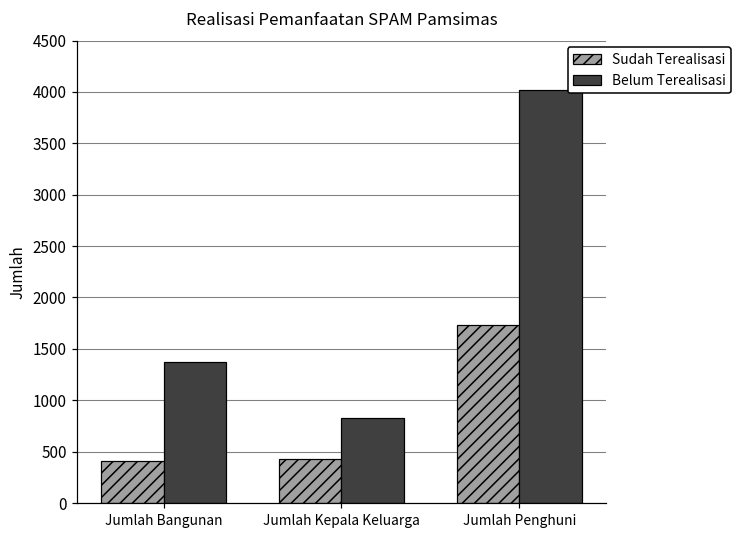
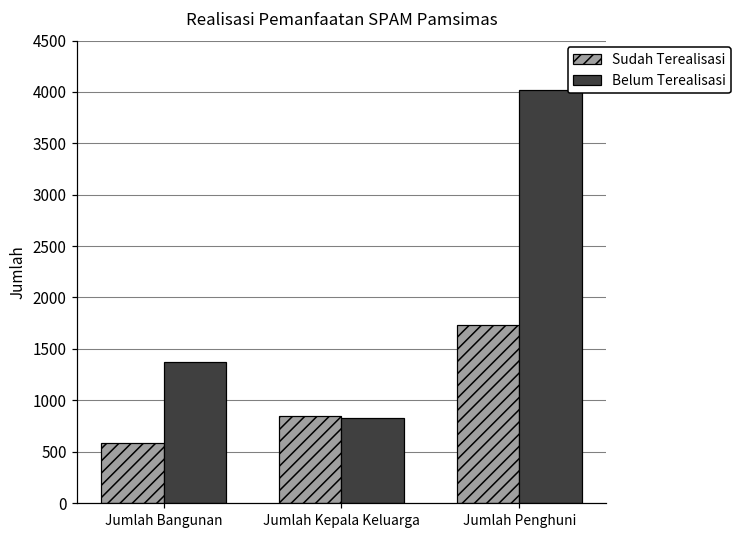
  {
    "Sudah Terealisasi": {
-     "Jumlah Bangunan": 400,
-     "Jumlah Kepala Keluarga": 400,
+     "Jumlah Bangunan": 600,
+     "Jumlah Kepala Keluarga": 800,
      "Jumlah Penghuni": 1700
    },
    "Belum Terealisasi": {
      "Jumlah Bangunan": 1400,
      "Jumlah Kepala Keluarga": 800,
      "Jumlah Penghuni": 4000
    }
  }
